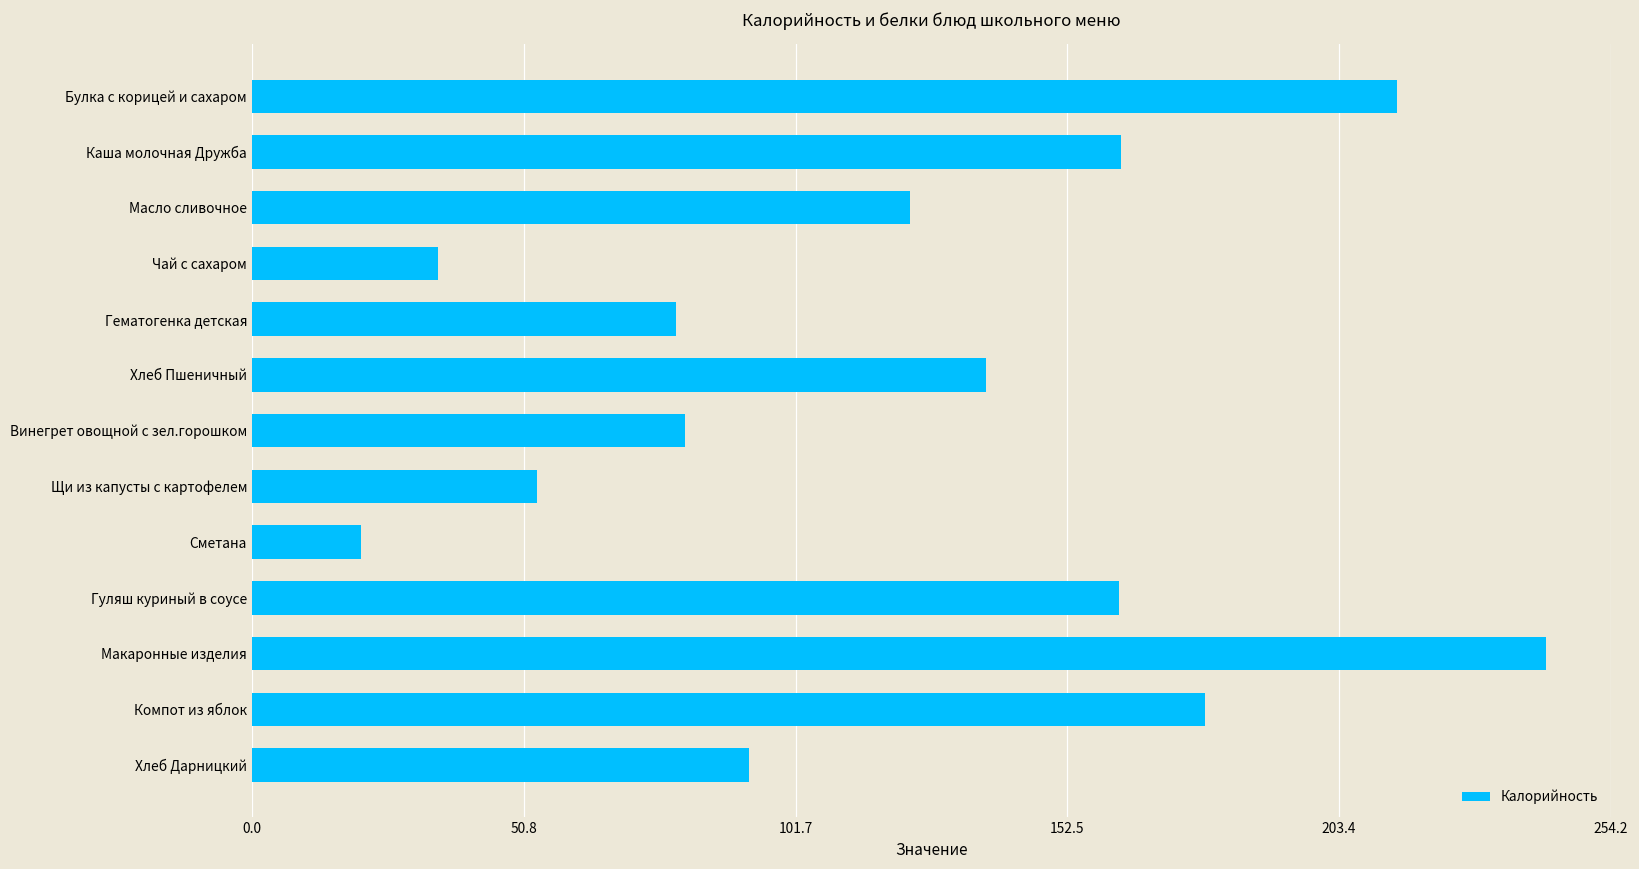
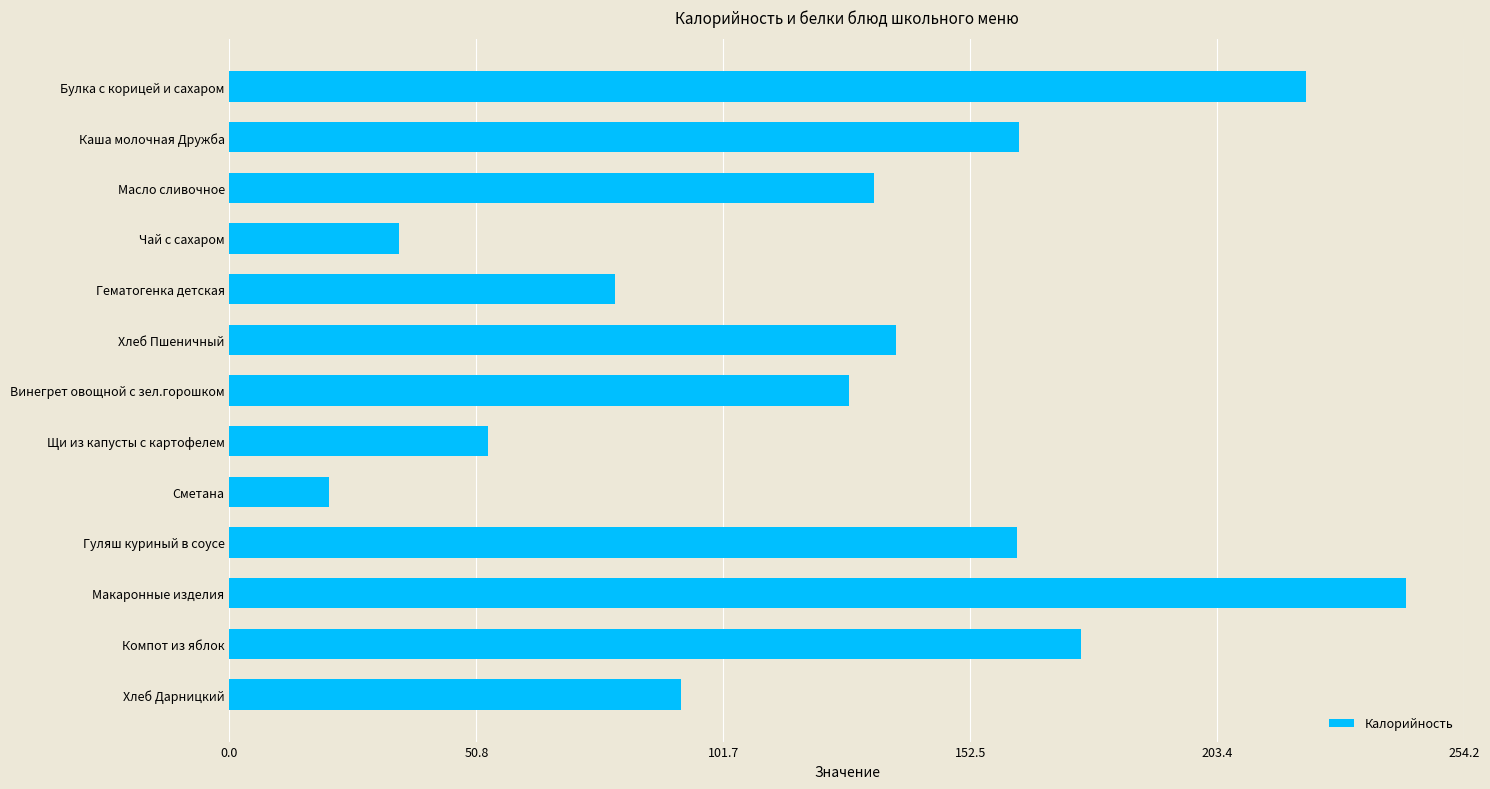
  {
-   "Булка с корицей и сахаром": 214,
+   "Булка с корицей и сахаром": 222,
    "Каша молочная Дружба": 163,
-   "Масло сливочное": 123,
+   "Масло сливочное": 133,
    "Чай с сахаром": 35,
    "Гематогенка детская": 79,
    "Хлеб Пшеничный": 137,
-   "Винегрет овощной с зел.горошком": 81,
+   "Винегрет овощной с зел.горошком": 128,
    "Щи из капусты с картофелем": 53,
    "Сметана": 20,
    "Гуляш куриный в соусе": 162,
    "Макаронные изделия": 242,
-   "Компот из яблок": 178,
+   "Компот из яблок": 175,
    "Хлеб Дарницкий": 93
  }
